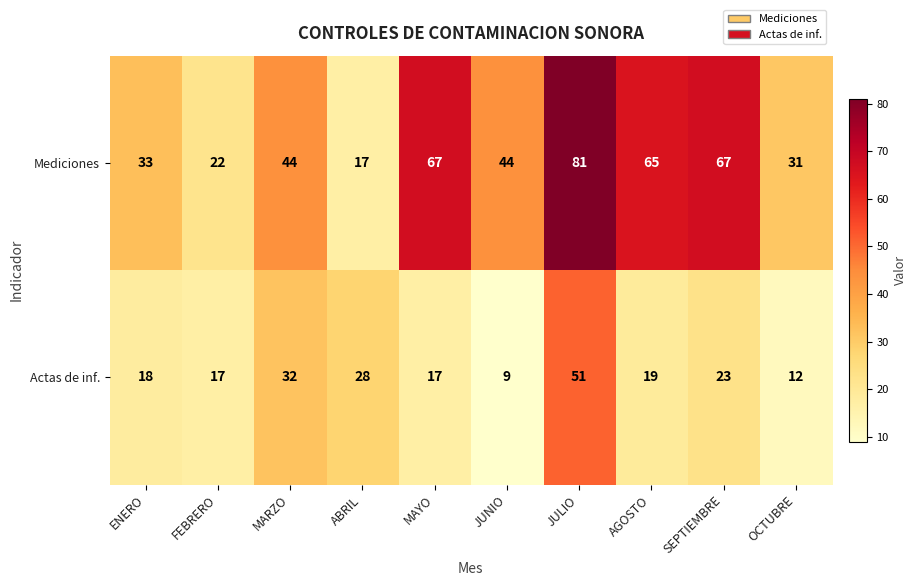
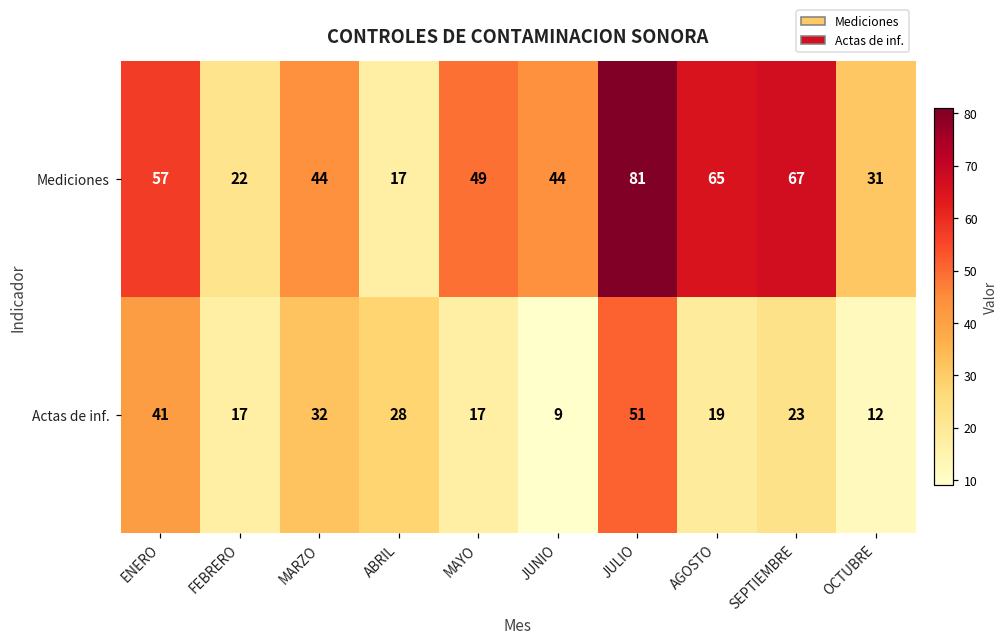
  {
    "Mediciones": {
-     "ENERO": 33,
+     "ENERO": 57,
      "FEBRERO": 22,
      "MARZO": 44,
      "ABRIL": 17,
-     "MAYO": 67,
+     "MAYO": 49,
      "JUNIO": 44,
      "JULIO": 81,
      "AGOSTO": 65,
      "SEPTIEMBRE": 67,
      "OCTUBRE": 31
    },
    "Actas de inf.": {
-     "ENERO": 18,
+     "ENERO": 41,
      "FEBRERO": 17,
      "MARZO": 32,
      "ABRIL": 28,
      "MAYO": 17,
      "JUNIO": 9,
      "JULIO": 51,
      "AGOSTO": 19,
      "SEPTIEMBRE": 23,
      "OCTUBRE": 12
    }
  }
